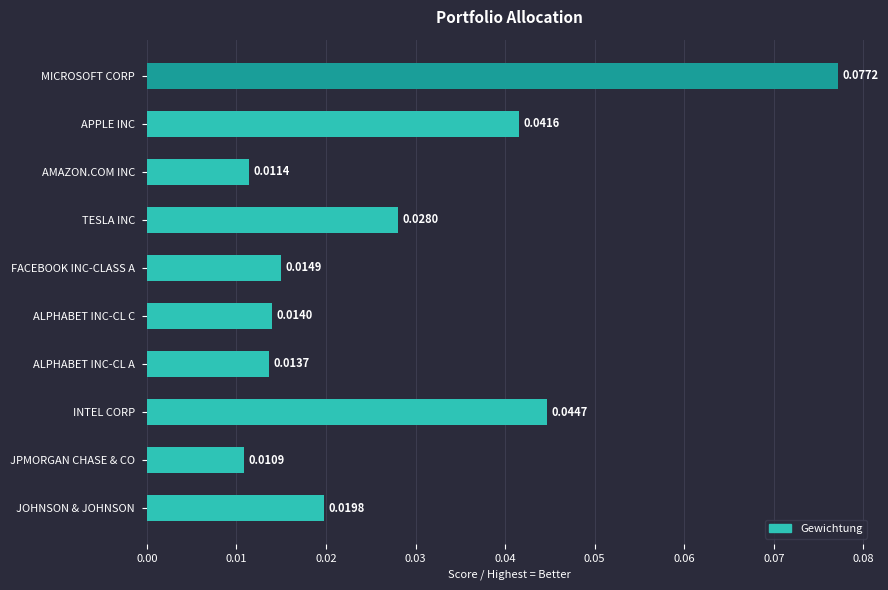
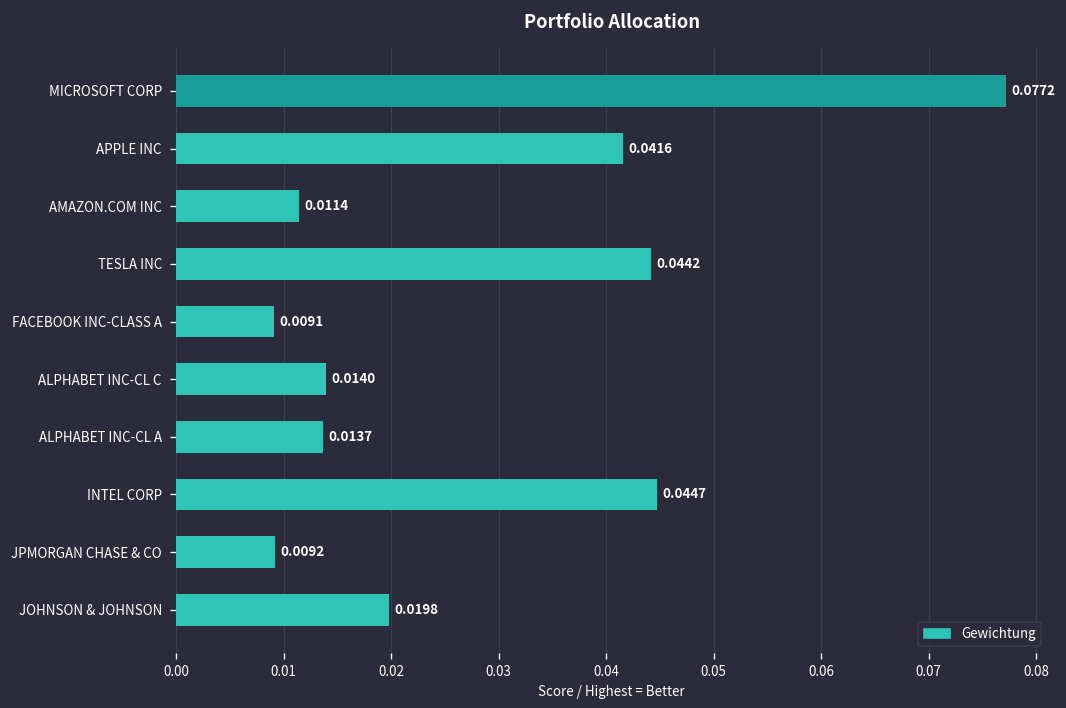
  {
    "MICROSOFT CORP": 0.0772,
    "APPLE INC": 0.0416,
    "AMAZON.COM INC": 0.0114,
-   "TESLA INC": 0.0280,
-   "FACEBOOK INC-CLASS A": 0.0149,
+   "TESLA INC": 0.0442,
+   "FACEBOOK INC-CLASS A": 0.0091,
    "ALPHABET INC-CL C": 0.0140,
    "ALPHABET INC-CL A": 0.0137,
    "INTEL CORP": 0.0447,
-   "JPMORGAN CHASE & CO": 0.0109,
+   "JPMORGAN CHASE & CO": 0.0092,
    "JOHNSON & JOHNSON": 0.0198
  }
